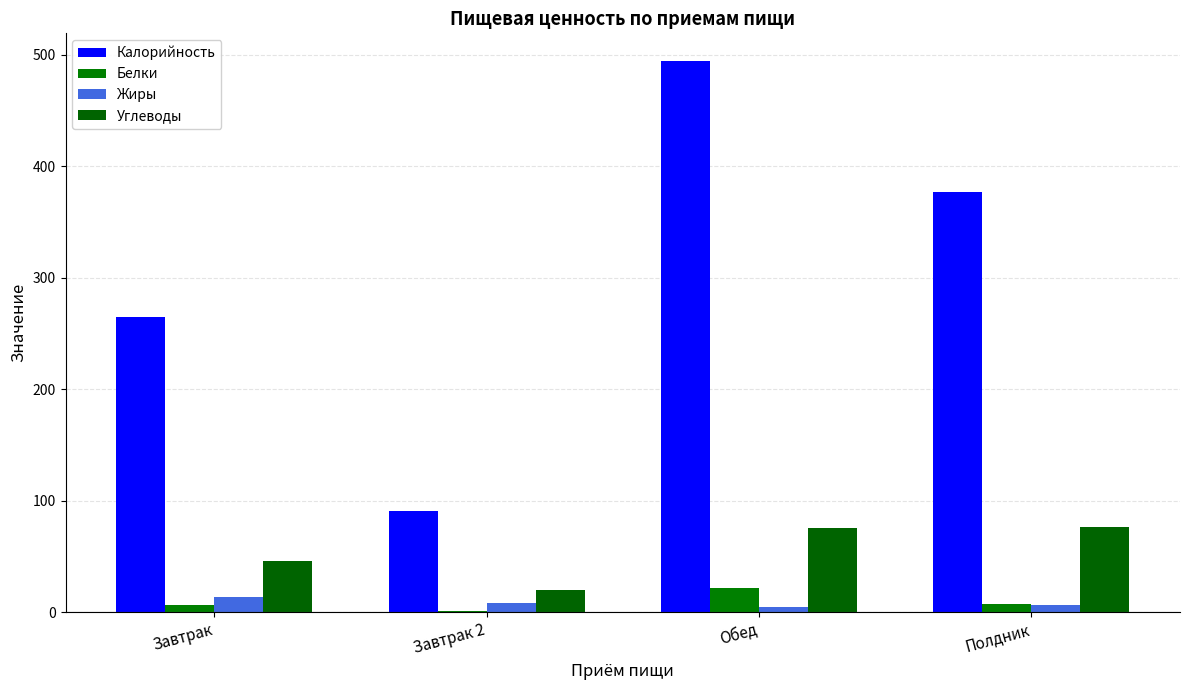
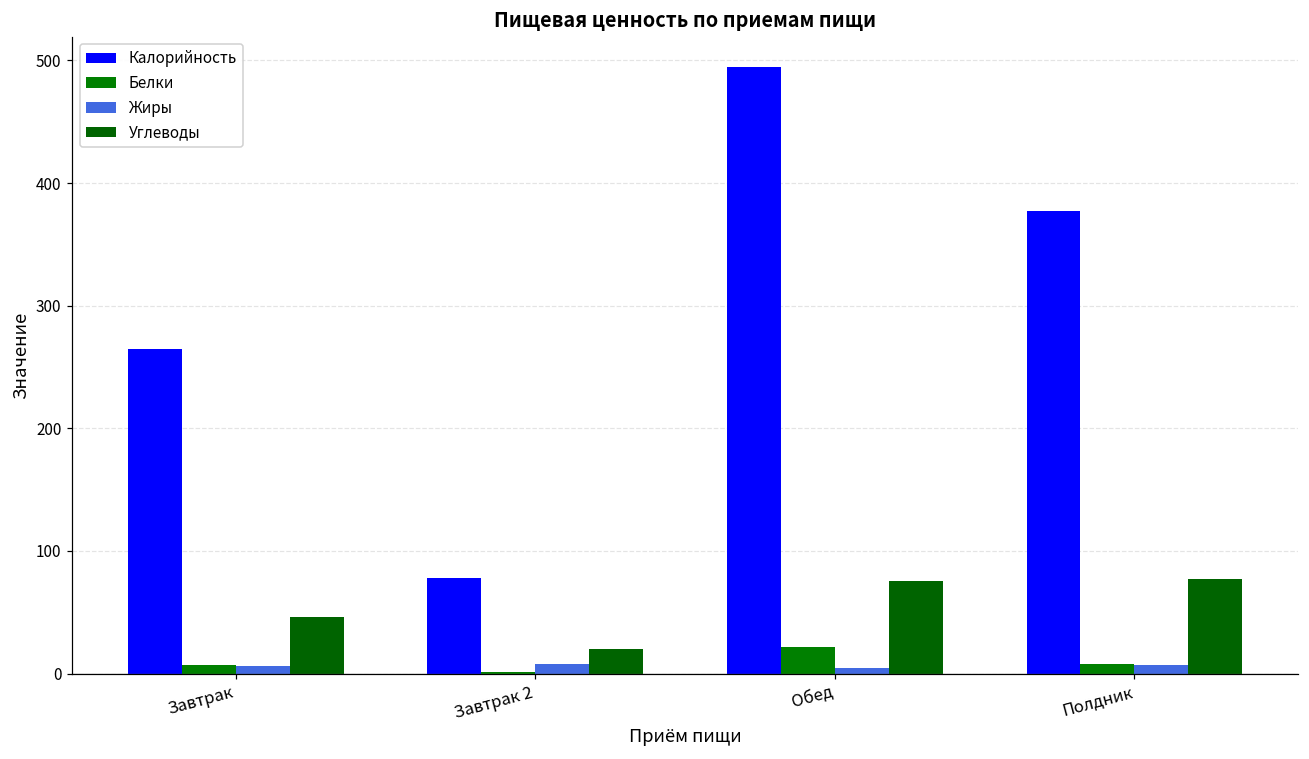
  {
    "Калорийность": {
      "Завтрак": 265,
-     "Завтрак 2": 91,
+     "Завтрак 2": 78,
      "Обед": 495,
      "Полдник": 377
    },
    "Жиры": {
-     "Завтрак": 14,
+     "Завтрак": 6,
      "Завтрак 2": 8,
      "Обед": 5,
      "Полдник": 7
    }
  }
